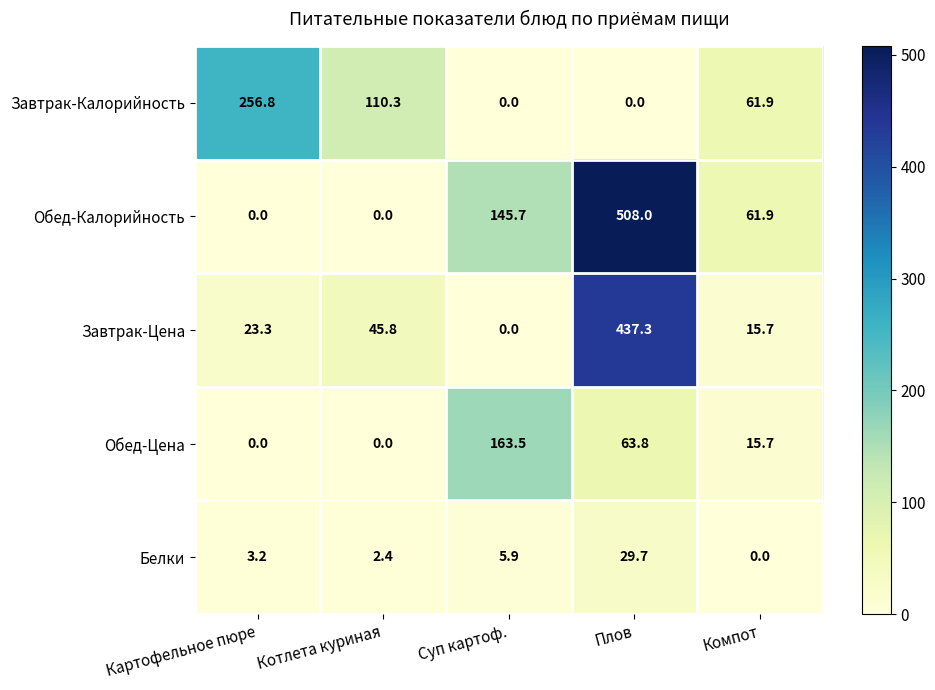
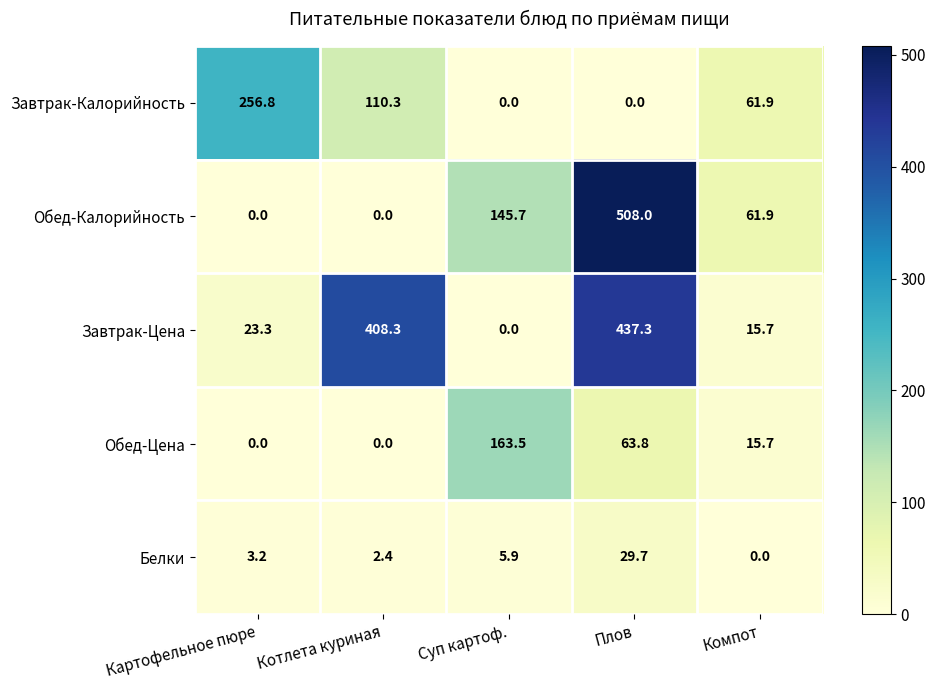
  {
    "Завтрак-Калорийность": {
      "Картофельное пюре": 256.8,
      "Котлета куриная": 110.3,
      "Суп картоф.": 0.0,
      "Плов": 0.0,
      "Компот": 61.9
    },
    "Обед-Калорийность": {
      "Картофельное пюре": 0.0,
      "Котлета куриная": 0.0,
      "Суп картоф.": 145.7,
      "Плов": 508.0,
      "Компот": 61.9
    },
    "Завтрак-Цена": {
      "Картофельное пюре": 23.3,
-     "Котлета куриная": 45.8,
+     "Котлета куриная": 408.3,
      "Суп картоф.": 0.0,
      "Плов": 437.3,
      "Компот": 15.7
    },
    "Обед-Цена": {
      "Картофельное пюре": 0.0,
      "Котлета куриная": 0.0,
      "Суп картоф.": 163.5,
      "Плов": 63.8,
      "Компот": 15.7
    },
    "Белки": {
      "Картофельное пюре": 3.2,
      "Котлета куриная": 2.4,
      "Суп картоф.": 5.9,
      "Плов": 29.7,
      "Компот": 0.0
    }
  }
